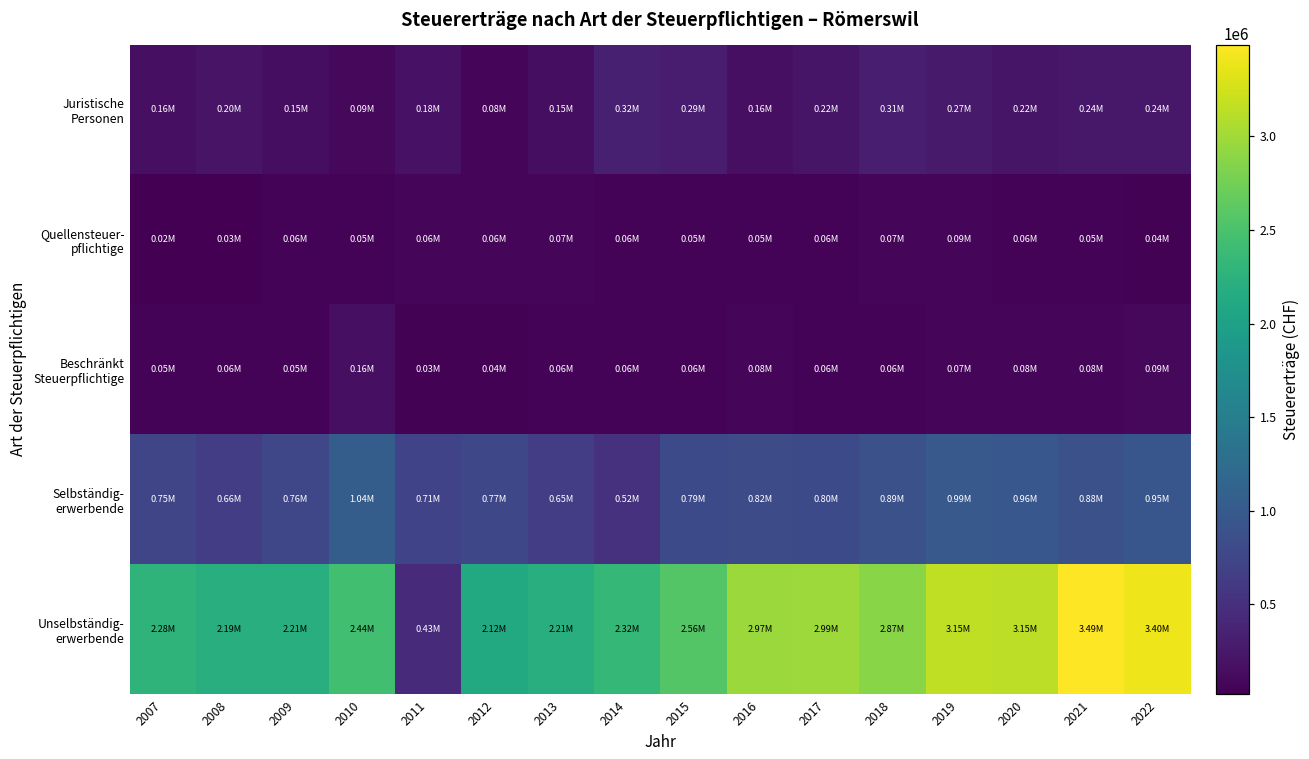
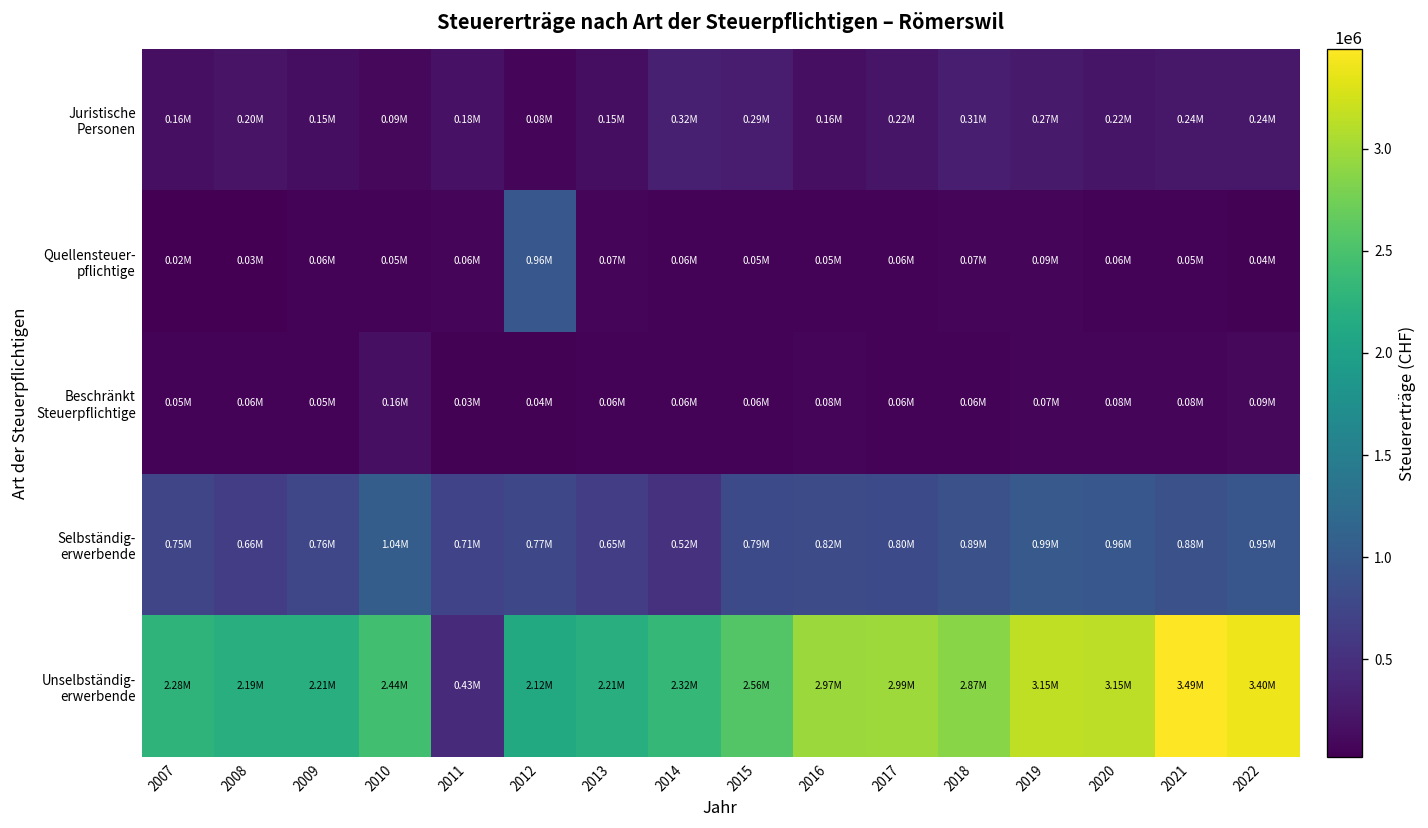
  {
    "Juristische Personen": {
      "2007": "0.16M",
      "2008": "0.20M",
      "2009": "0.15M",
      "2010": "0.09M",
      "2011": "0.18M",
      "2012": "0.08M",
      "2013": "0.15M",
      "2014": "0.32M",
      "2015": "0.29M",
      "2016": "0.16M",
      "2017": "0.22M",
      "2018": "0.31M",
      "2019": "0.27M",
      "2020": "0.22M",
      "2021": "0.24M",
      "2022": "0.24M"
    },
    "Quellensteuer- pflichtige": {
      "2007": "0.02M",
      "2008": "0.03M",
      "2009": "0.06M",
      "2010": "0.05M",
      "2011": "0.06M",
-     "2012": "0.06M",
+     "2012": "0.96M",
      "2013": "0.07M",
      "2014": "0.06M",
      "2015": "0.05M",
      "2016": "0.05M",
      "2017": "0.06M",
      "2018": "0.07M",
      "2019": "0.09M",
      "2020": "0.06M",
      "2021": "0.05M",
      "2022": "0.04M"
    },
    "Beschränkt Steuerpflichtige": {
      "2007": "0.05M",
      "2008": "0.06M",
      "2009": "0.05M",
      "2010": "0.16M",
      "2011": "0.03M",
      "2012": "0.04M",
      "2013": "0.06M",
      "2014": "0.06M",
      "2015": "0.06M",
      "2016": "0.08M",
      "2017": "0.06M",
      "2018": "0.06M",
      "2019": "0.07M",
      "2020": "0.08M",
      "2021": "0.08M",
      "2022": "0.09M"
    },
    "Selbständig- erwerbende": {
      "2007": "0.75M",
      "2008": "0.66M",
      "2009": "0.76M",
      "2010": "1.04M",
      "2011": "0.71M",
      "2012": "0.77M",
      "2013": "0.65M",
      "2014": "0.52M",
      "2015": "0.79M",
      "2016": "0.82M",
      "2017": "0.80M",
      "2018": "0.89M",
      "2019": "0.99M",
      "2020": "0.96M",
      "2021": "0.88M",
      "2022": "0.95M"
    },
    "Unselbständig- erwerbende": {
      "2007": "2.28M",
      "2008": "2.19M",
      "2009": "2.21M",
      "2010": "2.44M",
      "2011": "0.43M",
      "2012": "2.12M",
      "2013": "2.21M",
      "2014": "2.32M",
      "2015": "2.56M",
      "2016": "2.97M",
      "2017": "2.99M",
      "2018": "2.87M",
      "2019": "3.15M",
      "2020": "3.15M",
      "2021": "3.49M",
      "2022": "3.40M"
    }
  }
